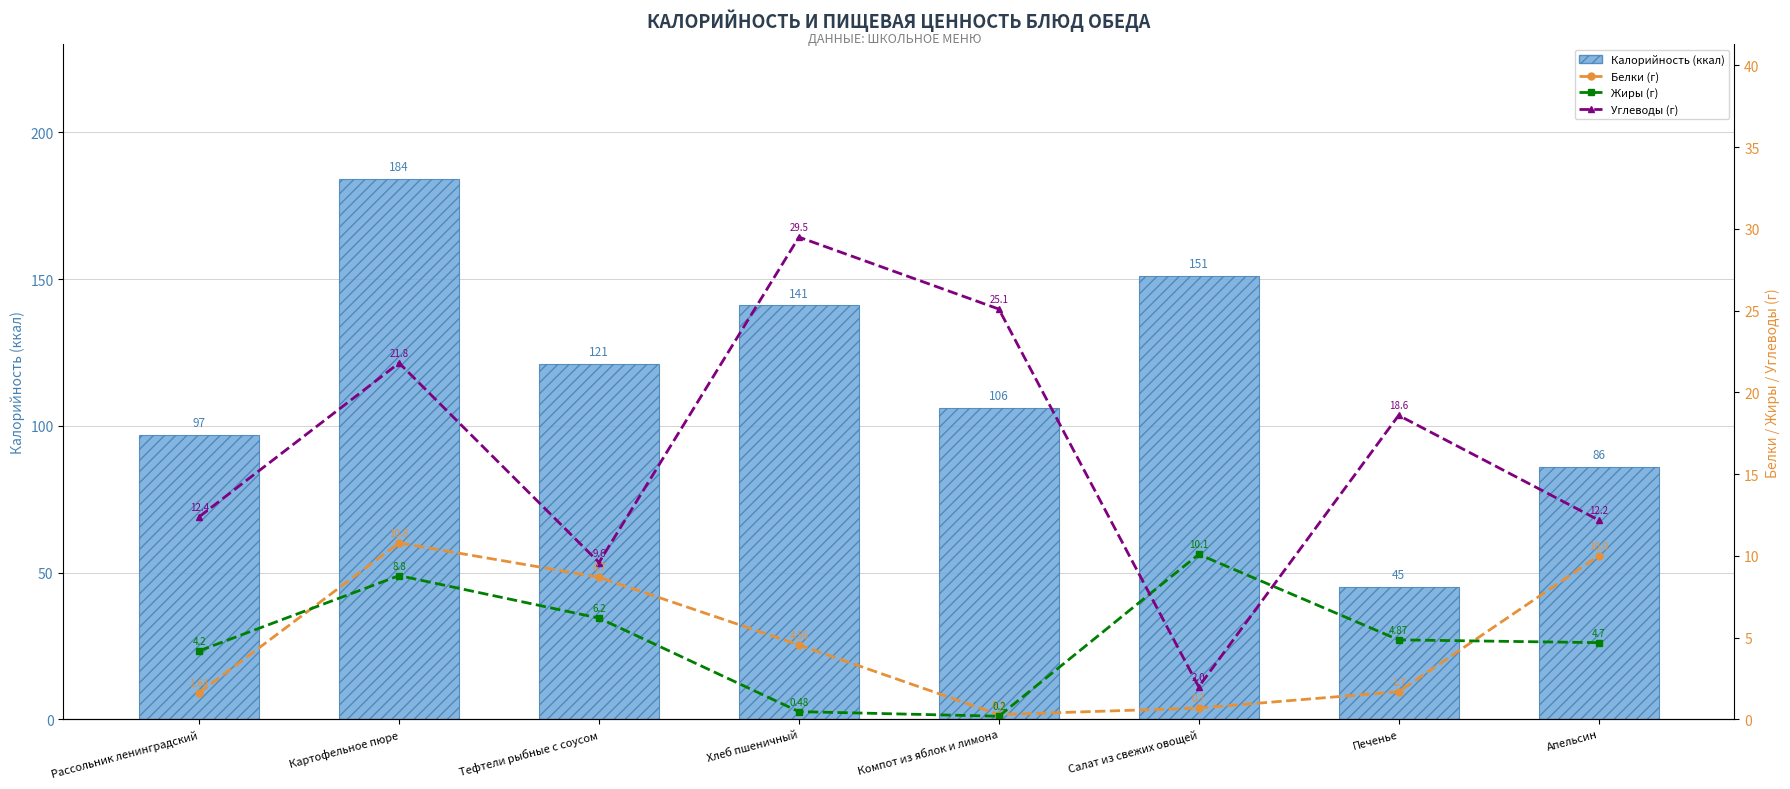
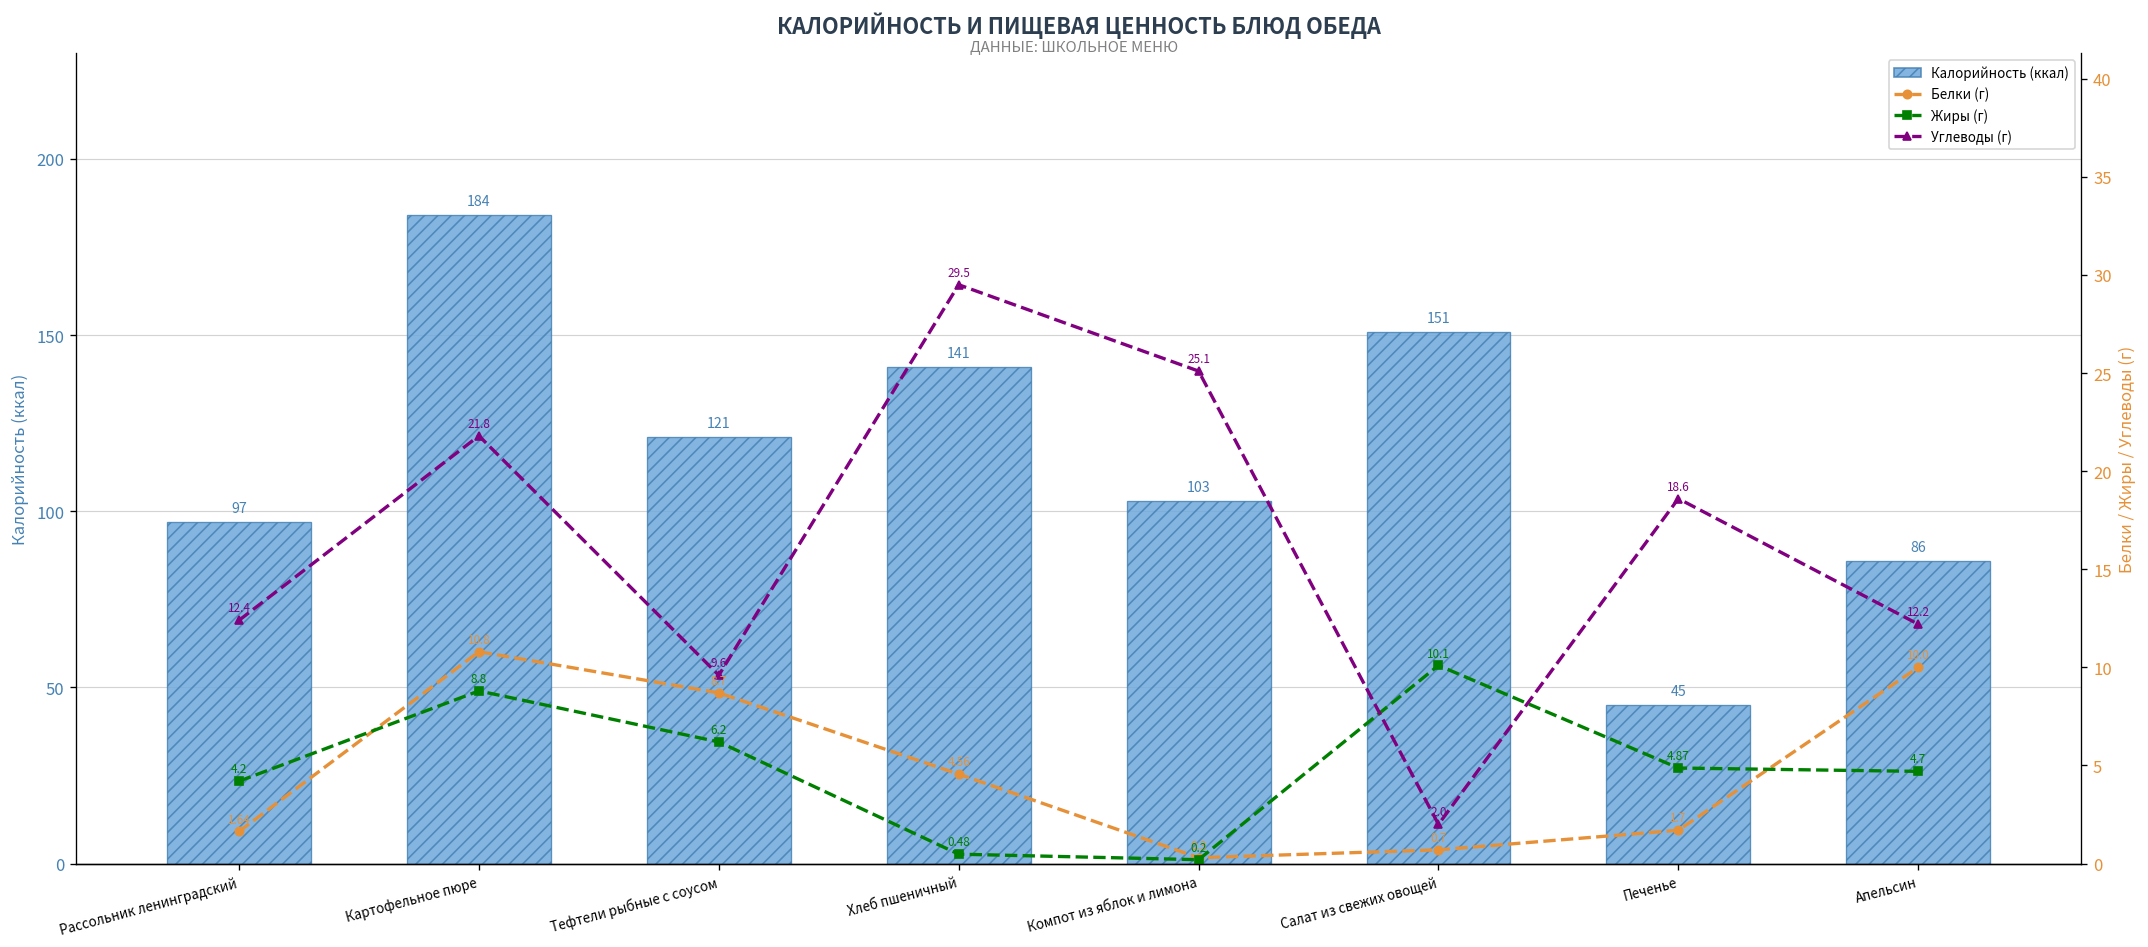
  {
    "Калорийность (ккал)": {
      "Рассольник ленинградский": 97,
      "Картофельное пюре": 184,
      "Тефтели рыбные с соусом": 121,
      "Хлеб пшеничный": 141,
-     "Компот из яблок и лимона": 106,
+     "Компот из яблок и лимона": 103,
      "Салат из свежих овощей": 151,
      "Печенье": 45,
      "Апельсин": 86
    },
    "Белки (г)": {
      "Рассольник ленинградский": 1.64,
      "Картофельное пюре": 10.8,
      "Хлеб пшеничный": 4.56,
      "Салат из свежих овощей": 0.7,
      "Печенье": 1.7,
      "Апельсин": 10.0
    },
    "Жиры (г)": {
      "Рассольник ленинградский": 4.2,
      "Картофельное пюре": 8.8,
      "Тефтели рыбные с соусом": 6.2,
      "Хлеб пшеничный": 0.48,
      "Салат из свежих овощей": 10.1,
      "Печенье": 4.87,
      "Апельсин": 4.7
    },
    "Углеводы (г)": {
      "Рассольник ленинградский": 12.4,
      "Картофельное пюре": 21.8,
      "Тефтели рыбные с соусом": 9.6,
      "Хлеб пшеничный": 29.5,
      "Компот из яблок и лимона": 25.1,
      "Салат из свежих овощей": 2.0,
      "Печенье": 18.6,
      "Апельсин": 12.2
    }
  }
